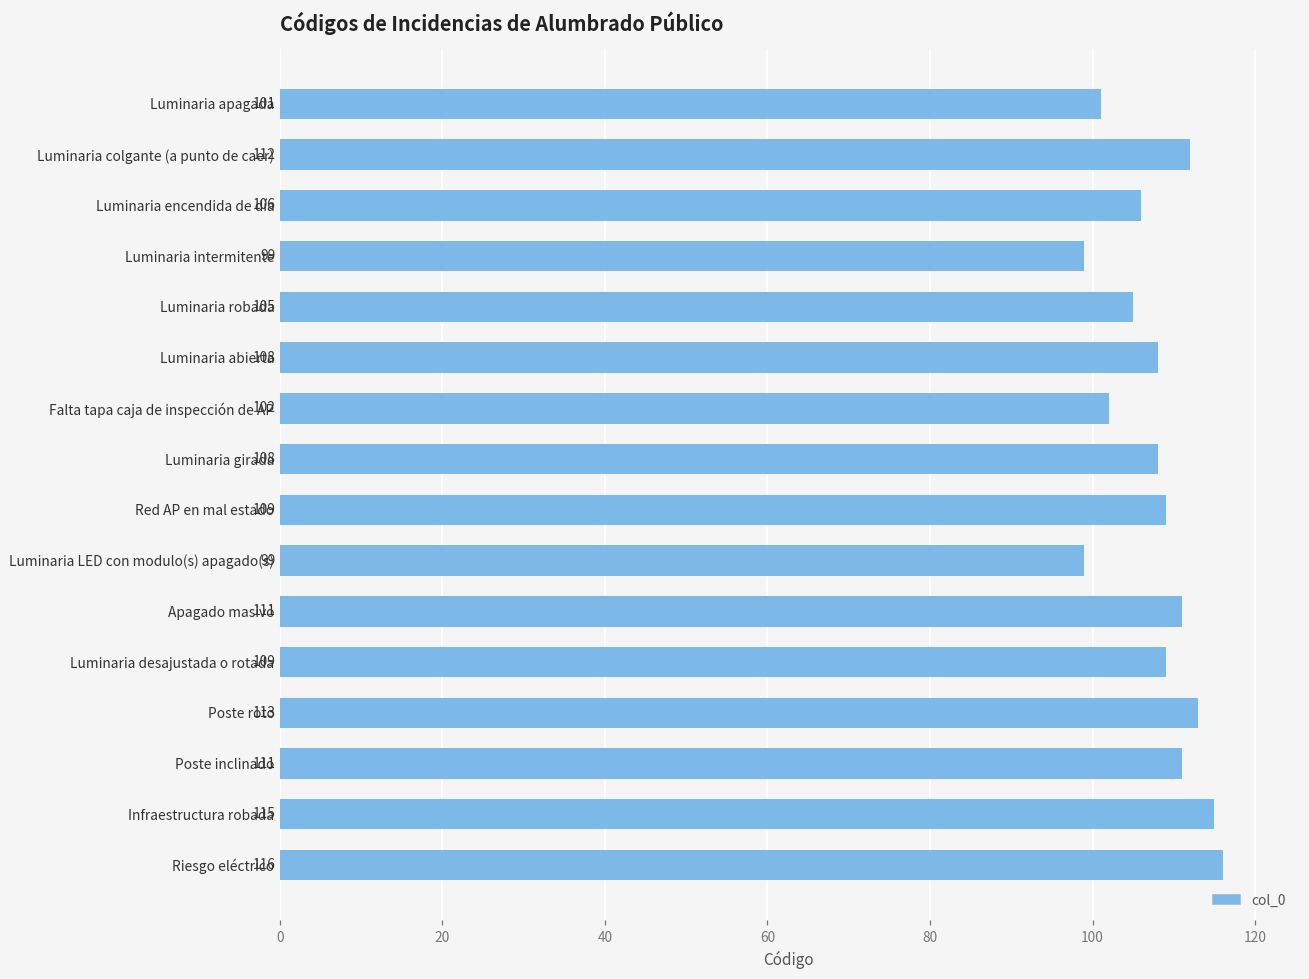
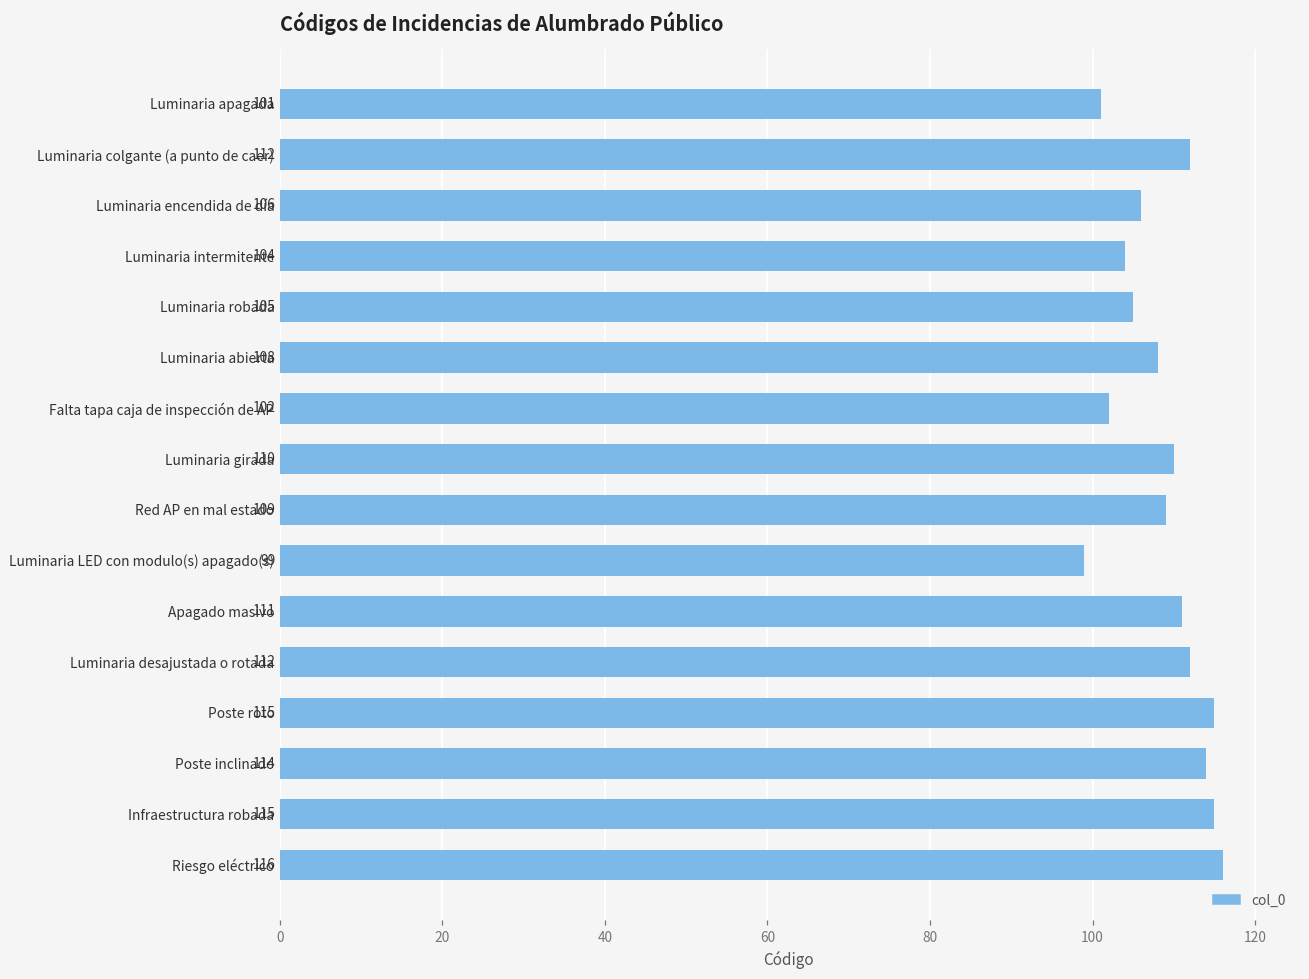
  {
-   "Luminaria intermitente": 99,
-   "Luminaria girada": 108,
-   "Luminaria desajustada o rotada": 109,
-   "Poste roto": 113,
-   "Poste inclinado": 111
+   "Luminaria intermitente": 104,
+   "Luminaria girada": 110,
+   "Luminaria desajustada o rotada": 112,
+   "Poste roto": 115,
+   "Poste inclinado": 114
  }
